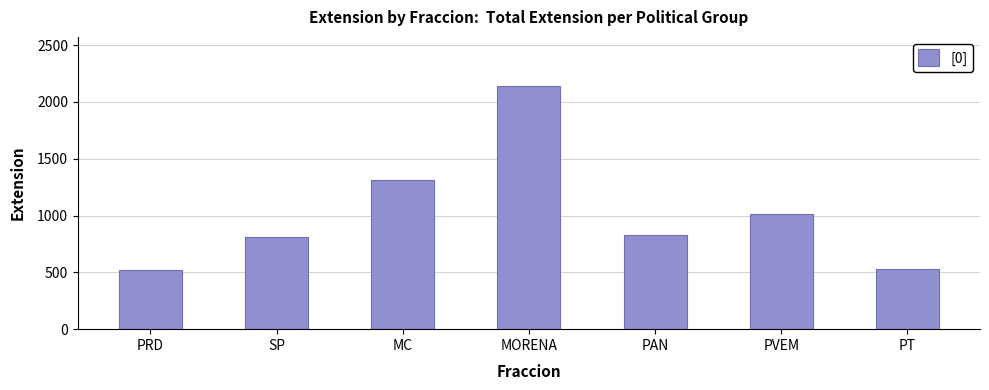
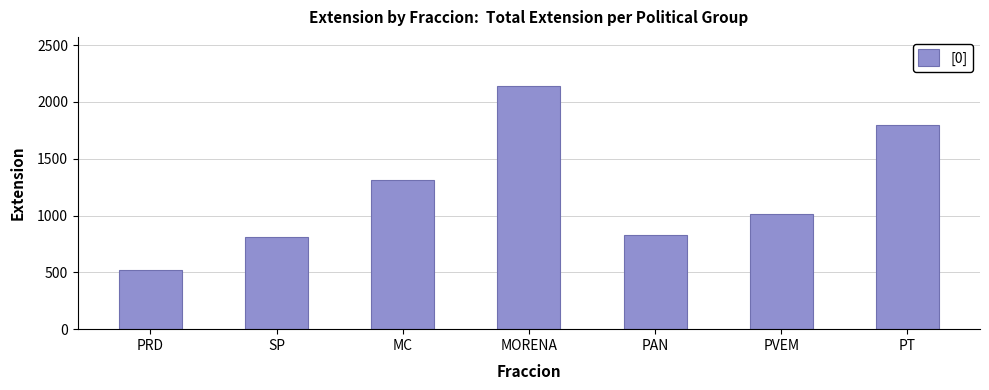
  {
    "PRD": 520,
    "SP": 810,
    "MC": 1310,
    "MORENA": 2140,
    "PAN": 830,
    "PVEM": 1010,
-   "PT": 530
+   "PT": 1790
  }
